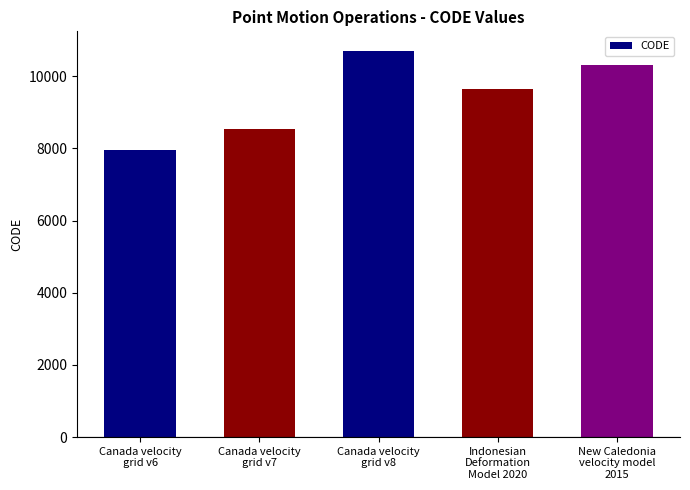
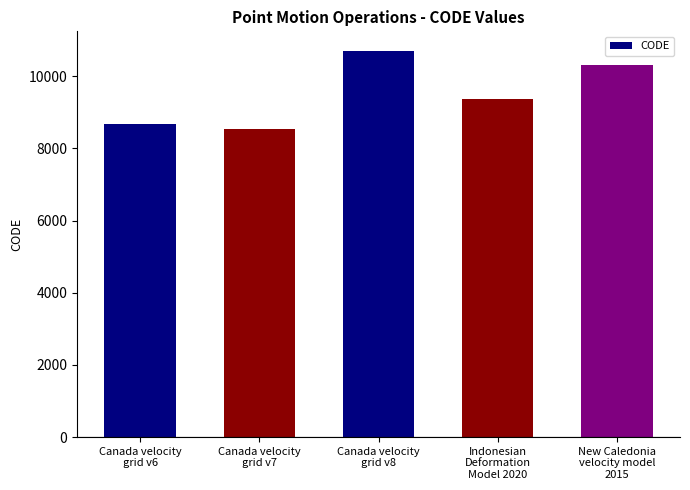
  {
-   "Canada velocity grid v6": 8000,
+   "Canada velocity grid v6": 8700,
    "Canada velocity grid v7": 8500,
    "Canada velocity grid v8": 10700,
-   "Indonesian Deformation Model 2020": 9600,
+   "Indonesian Deformation Model 2020": 9400,
    "New Caledonia velocity model 2015": 10300
  }
